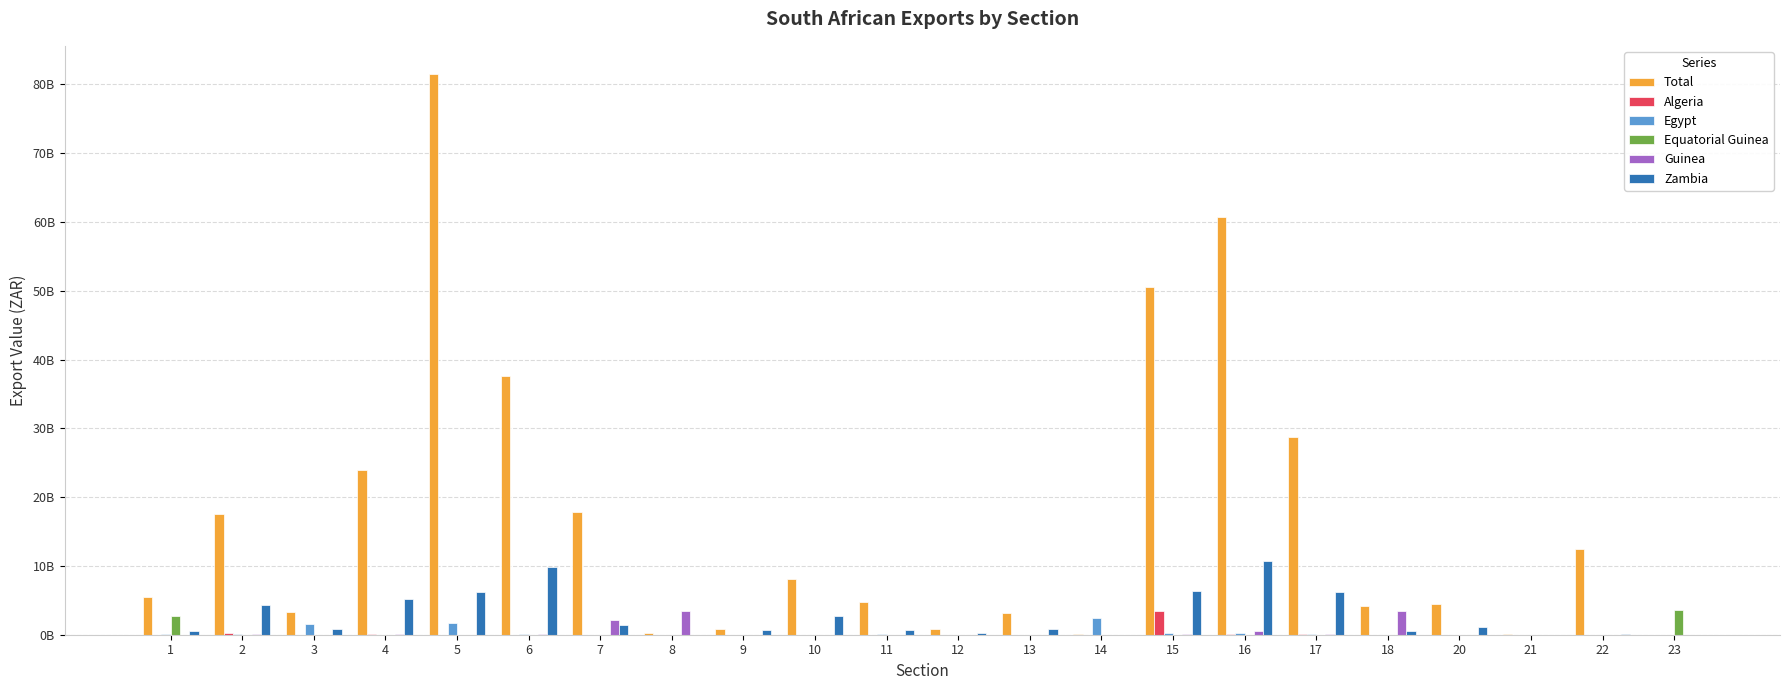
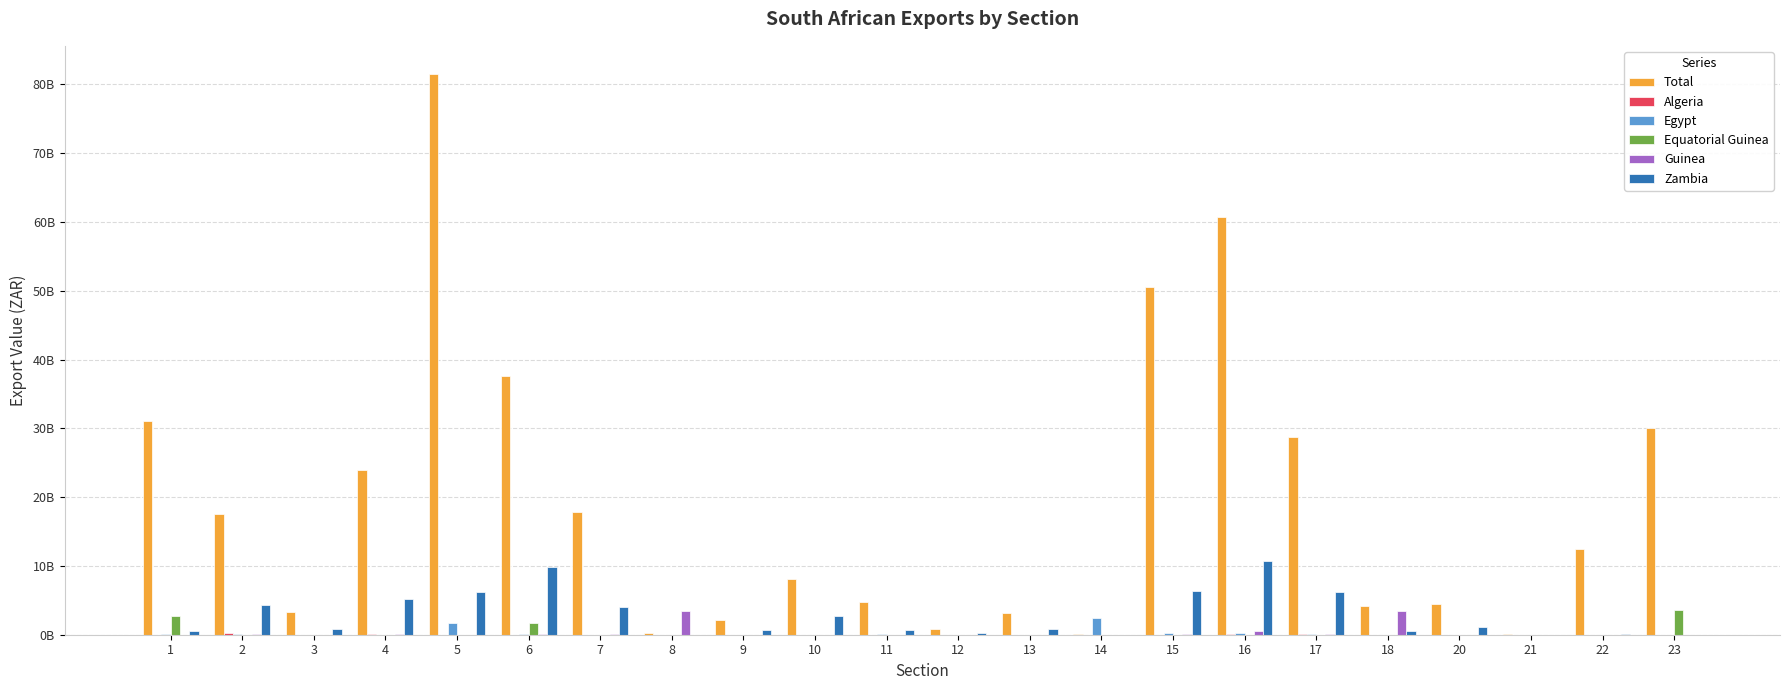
  {
    "Total": {
-     "1": 5000000000,
+     "1": 31000000000,
      "2": 18000000000,
      "3": 3000000000,
      "4": 24000000000,
      "5": 82000000000,
      "6": 38000000000,
      "7": 18000000000,
-     "9": 1000000000,
+     "9": 2000000000,
      "10": 8000000000,
      "11": 5000000000,
      "12": 1000000000,
      "13": 3000000000,
      "15": 51000000000,
      "16": 61000000000,
      "17": 29000000000,
      "18": 4000000000,
      "20": 4000000000,
      "22": 13000000000,
-     "23": 0
+     "23": 30000000000
    },
    "Algeria": {
      "3": 0,
      "9": 0,
      "14": 0,
-     "15": 3000000000,
+     "15": 0,
      "18": 0,
      "21": 0,
      "22": 0,
      "23": 0
    },
    "Egypt": {
-     "3": 2000000000,
+     "3": 0,
      "5": 2000000000,
      "14": 2000000000,
      "23": 0
    },
    "Equatorial Guinea": {
      "1": 3000000000,
      "3": 0,
-     "6": 0,
+     "6": 2000000000,
      "9": 0,
      "14": 0,
      "21": 0,
      "22": 0,
      "23": 4000000000
    },
    "Guinea": {
      "3": 0,
-     "7": 2000000000,
+     "7": 0,
      "8": 3000000000,
      "16": 1000000000,
      "18": 3000000000,
      "21": 0,
      "23": 0
    },
    "Zambia": {
      "1": 1000000000,
      "2": 4000000000,
      "3": 1000000000,
      "4": 5000000000,
      "5": 6000000000,
      "6": 10000000000,
-     "7": 1000000000,
+     "7": 4000000000,
      "9": 1000000000,
      "10": 3000000000,
      "11": 1000000000,
      "13": 1000000000,
      "15": 6000000000,
      "16": 11000000000,
      "17": 6000000000,
      "18": 1000000000,
      "20": 1000000000
    }
  }
